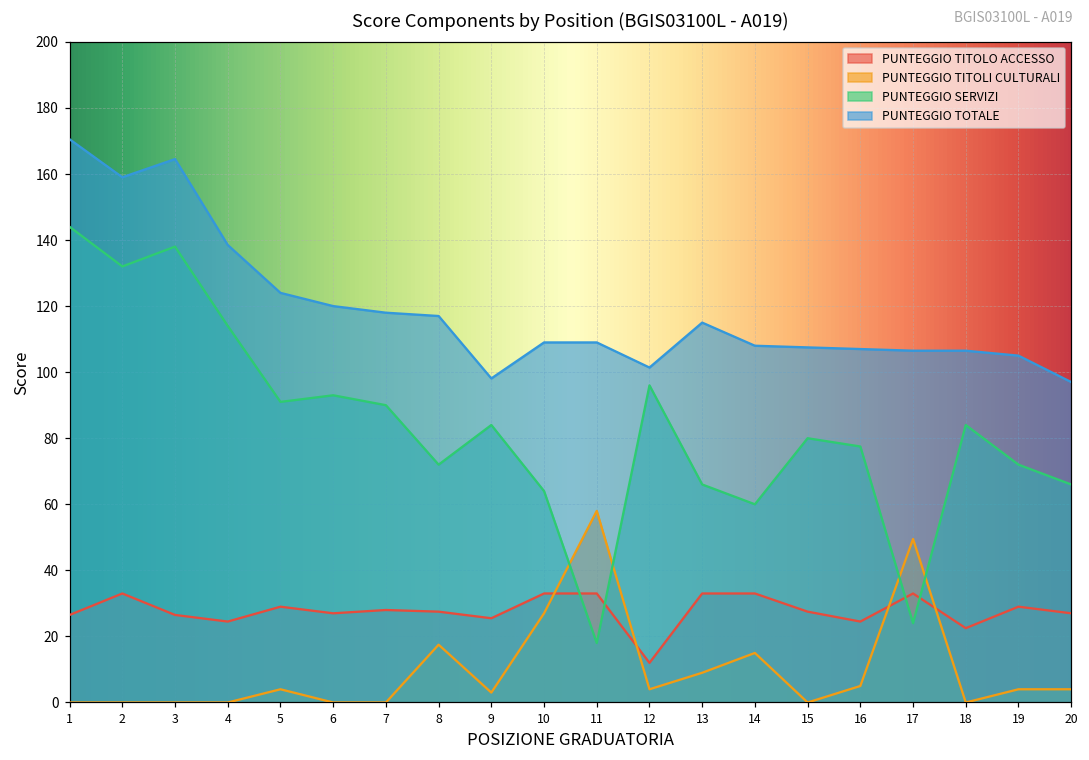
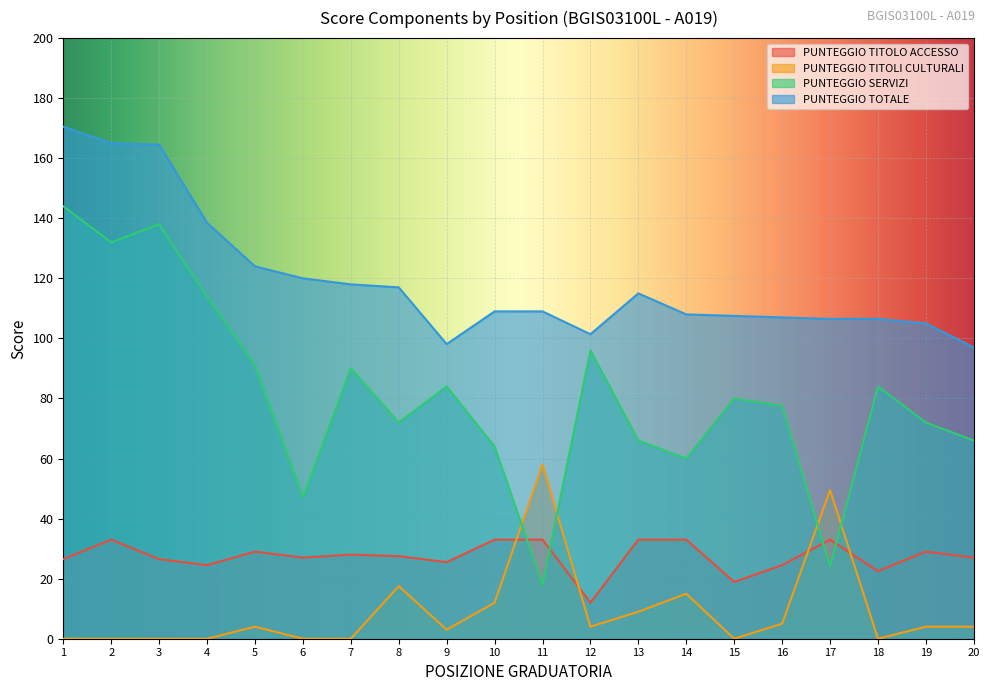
  {
    "PUNTEGGIO TITOLO ACCESSO": {
      "1": 27,
      "2": 33,
      "3": 27,
      "4": 25,
      "5": 29,
      "6": 27,
      "7": 28,
      "8": 28,
      "9": 26,
      "10": 33,
      "11": 33,
      "12": 12,
      "13": 33,
      "14": 33,
-     "15": 28,
+     "15": 19,
      "16": 25,
      "17": 33,
      "18": 23,
      "19": 29,
      "20": 27
    },
    "PUNTEGGIO TITOLI CULTURALI": {
      "1": 0,
      "2": 0,
      "3": 0,
      "4": 0,
      "5": 4,
      "6": 0,
      "7": 0,
      "8": 18,
      "9": 3,
-     "10": 27,
+     "10": 12,
      "11": 58,
      "12": 4,
      "13": 9,
      "14": 15,
      "15": 0,
      "16": 5,
      "17": 50,
      "18": 0,
      "19": 4,
      "20": 4
    },
    "PUNTEGGIO SERVIZI": {
      "1": 144,
      "2": 132,
      "3": 138,
      "4": 114,
      "5": 91,
-     "6": 93,
+     "6": 47,
      "7": 90,
      "8": 72,
      "9": 84,
      "10": 64,
      "11": 18,
      "12": 96,
      "13": 66,
      "14": 60,
      "15": 80,
      "16": 78,
      "17": 24,
      "18": 84,
      "19": 72,
      "20": 66
    },
    "PUNTEGGIO TOTALE": {
      "1": 171,
-     "2": 159,
+     "2": 165,
      "3": 165,
      "4": 139,
      "5": 124,
      "6": 120,
      "7": 118,
      "8": 117,
      "9": 98,
      "10": 109,
      "11": 109,
      "12": 101,
      "13": 115,
      "14": 108,
      "15": 108,
      "16": 107,
      "17": 107,
      "18": 107,
      "19": 105,
      "20": 97
    }
  }
